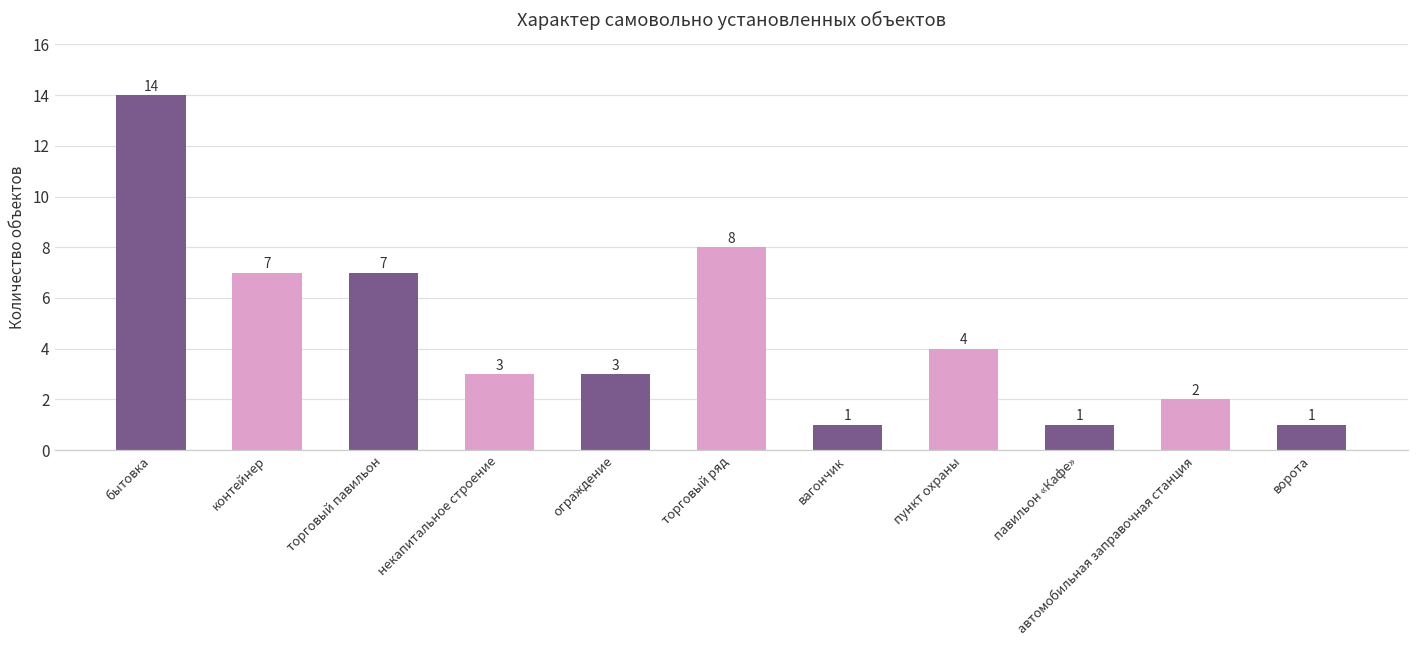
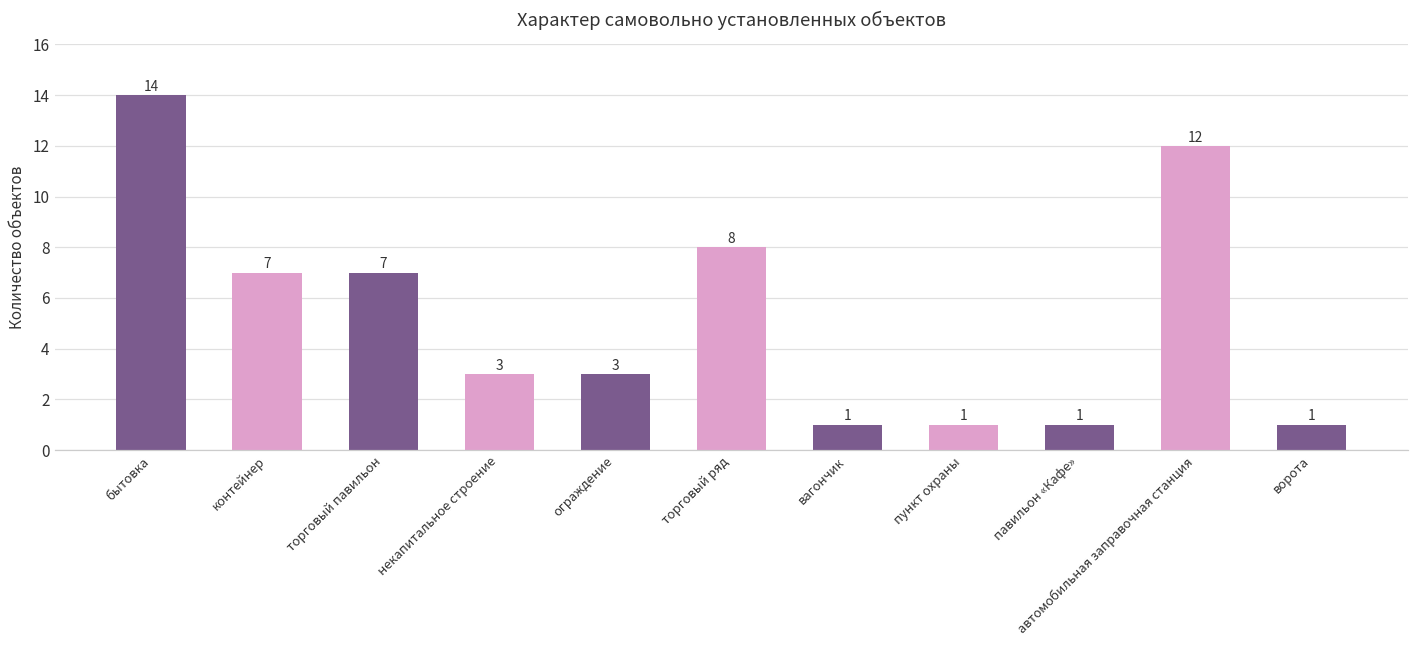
  {
    "бытовка": 14,
    "контейнер": 7,
    "торговый павильон": 7,
    "некапитальное строение": 3,
    "ограждение": 3,
    "торговый ряд": 8,
    "вагончик": 1,
-   "пункт охраны": 4,
+   "пункт охраны": 1,
    "павильон «Кафе»": 1,
-   "автомобильная заправочная станция": 2,
+   "автомобильная заправочная станция": 12,
    "ворота": 1
  }
